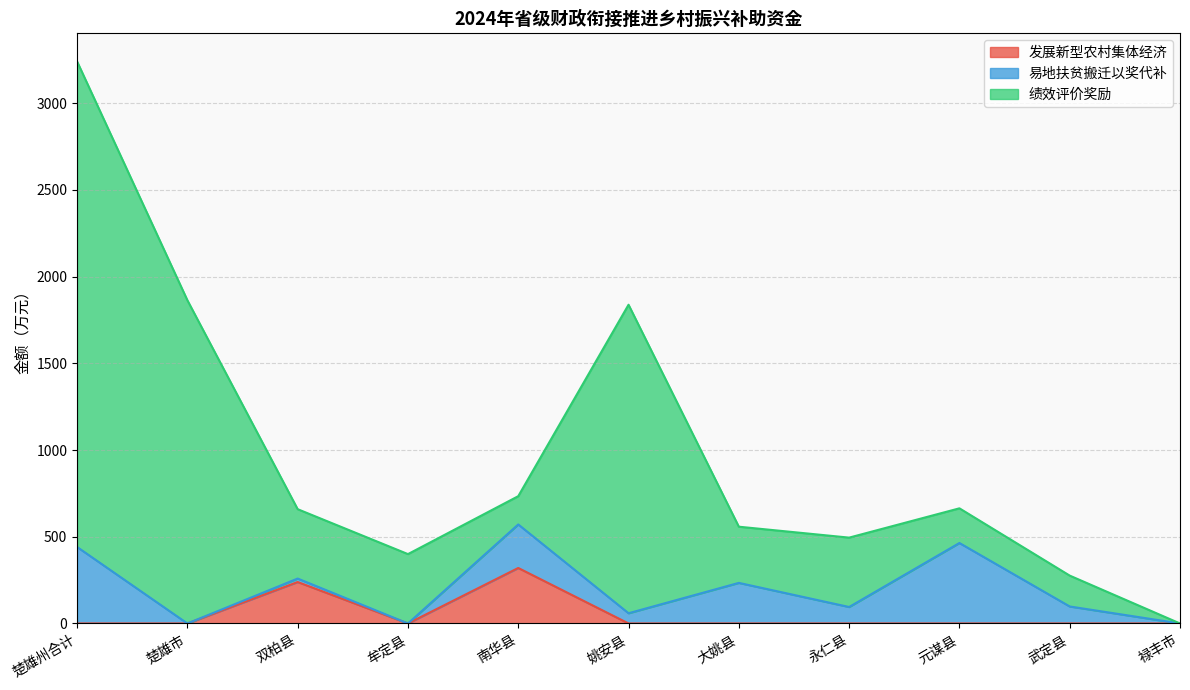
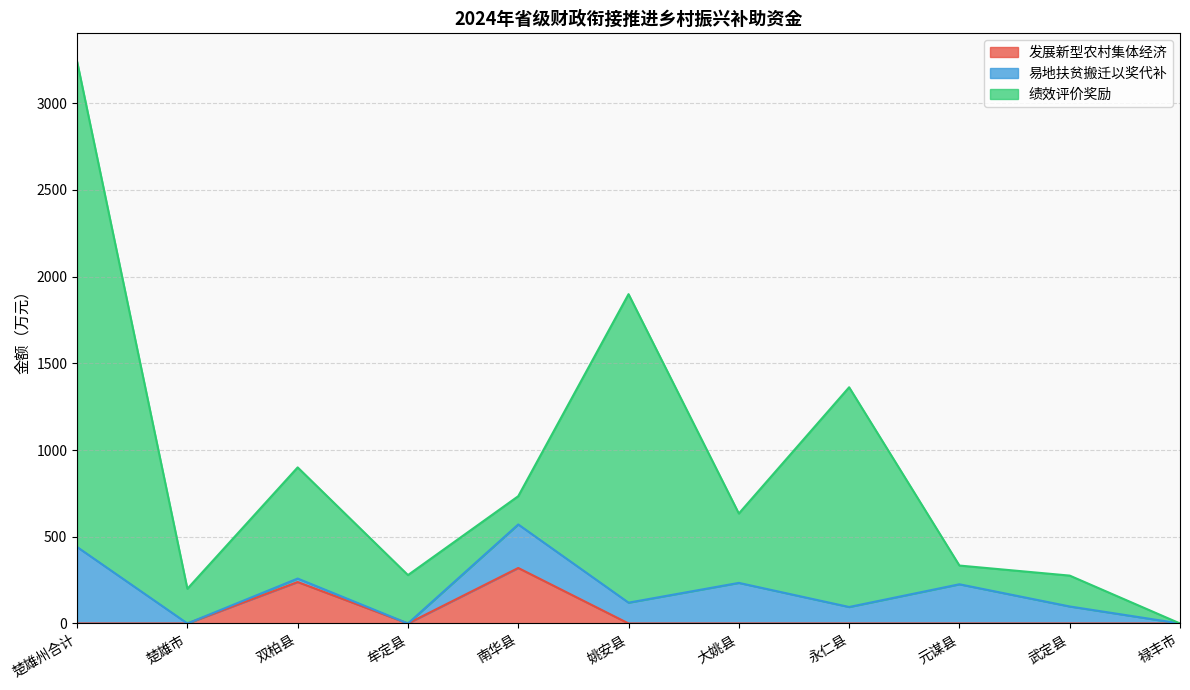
  {
    "发展新型农村集体经济": {
      "楚雄州合计": 0,
      "双柏县": 240,
      "南华县": 320,
      "姚安县": 0,
      "大姚县": 0,
      "永仁县": 0,
      "元谋县": 0,
      "武定县": 0
    },
    "易地扶贫搬迁以奖代补": {
      "楚雄州合计": 440,
      "双柏县": 20,
      "南华县": 250,
-     "姚安县": 60,
+     "姚安县": 120,
      "大姚县": 230,
      "永仁县": 100,
-     "元谋县": 460,
+     "元谋县": 230,
      "武定县": 100
    },
    "绩效评价奖励": {
      "楚雄州合计": 2800,
-     "楚雄市": 1860,
-     "双柏县": 400,
-     "牟定县": 400,
+     "楚雄市": 200,
+     "双柏县": 640,
+     "牟定县": 280,
      "南华县": 160,
      "姚安县": 1780,
-     "大姚县": 320,
-     "永仁县": 400,
-     "元谋县": 200,
+     "大姚县": 400,
+     "永仁县": 1270,
+     "元谋县": 110,
      "武定县": 180
    }
  }
